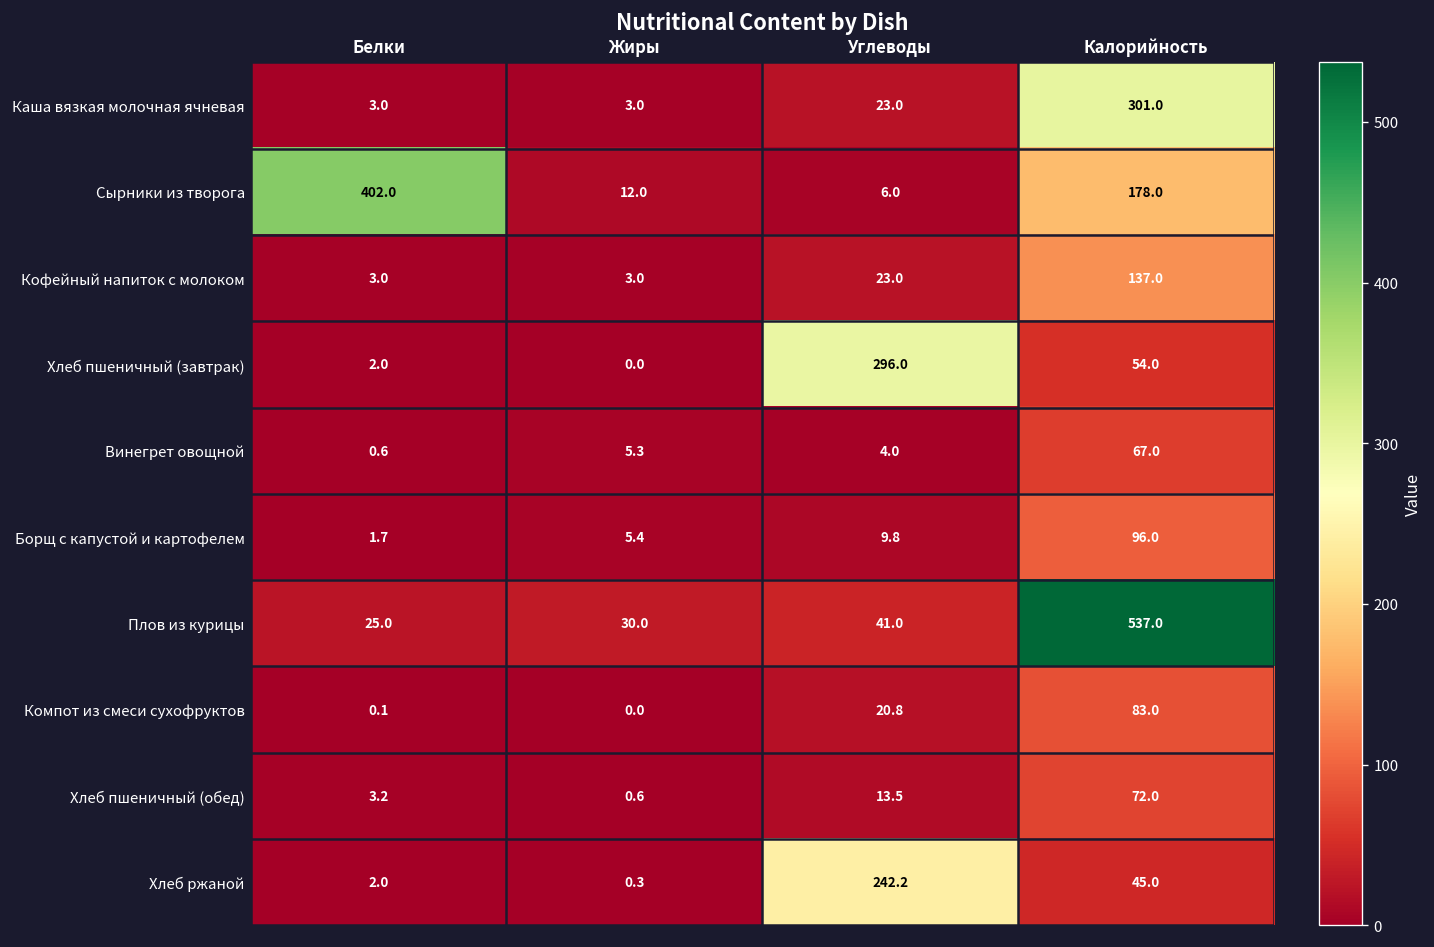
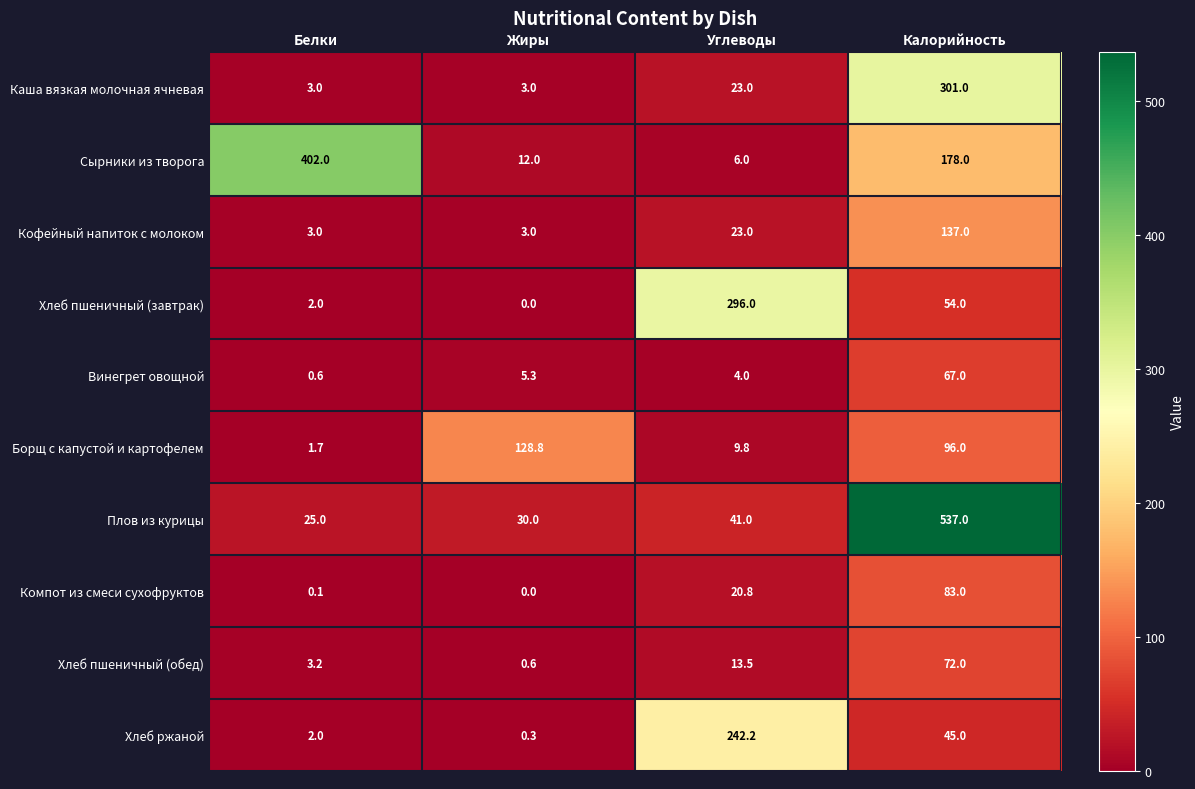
  {
    "Каша вязкая молочная ячневая": {
      "Белки": 3.0,
      "Жиры": 3.0,
      "Углеводы": 23.0,
      "Калорийность": 301.0
    },
    "Сырники из творога": {
      "Белки": 402.0,
      "Жиры": 12.0,
      "Углеводы": 6.0,
      "Калорийность": 178.0
    },
    "Кофейный напиток с молоком": {
      "Белки": 3.0,
      "Жиры": 3.0,
      "Углеводы": 23.0,
      "Калорийность": 137.0
    },
    "Хлеб пшеничный (завтрак)": {
      "Белки": 2.0,
      "Жиры": 0.0,
      "Углеводы": 296.0,
      "Калорийность": 54.0
    },
    "Винегрет овощной": {
      "Белки": 0.6,
      "Жиры": 5.3,
      "Углеводы": 4.0,
      "Калорийность": 67.0
    },
    "Борщ с капустой и картофелем": {
      "Белки": 1.7,
-     "Жиры": 5.4,
+     "Жиры": 128.8,
      "Углеводы": 9.8,
      "Калорийность": 96.0
    },
    "Плов из курицы": {
      "Белки": 25.0,
      "Жиры": 30.0,
      "Углеводы": 41.0,
      "Калорийность": 537.0
    },
    "Компот из смеси сухофруктов": {
      "Белки": 0.1,
      "Жиры": 0.0,
      "Углеводы": 20.8,
      "Калорийность": 83.0
    },
    "Хлеб пшеничный (обед)": {
      "Белки": 3.2,
      "Жиры": 0.6,
      "Углеводы": 13.5,
      "Калорийность": 72.0
    },
    "Хлеб ржаной": {
      "Белки": 2.0,
      "Жиры": 0.3,
      "Углеводы": 242.2,
      "Калорийность": 45.0
    }
  }
